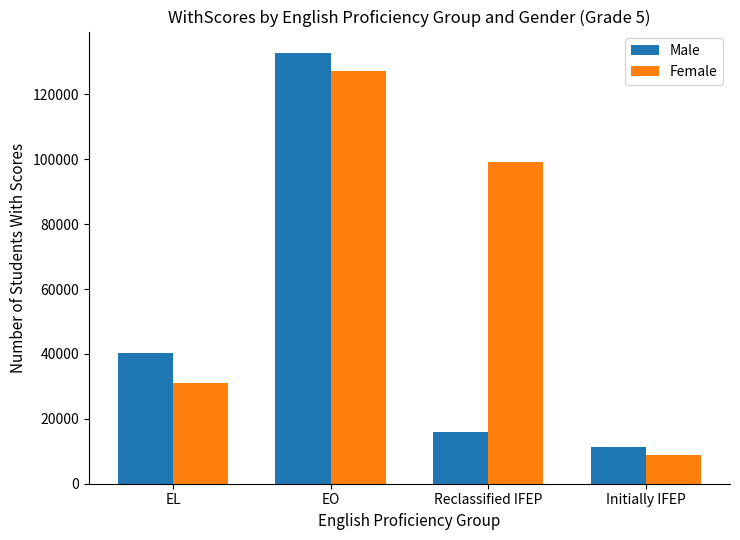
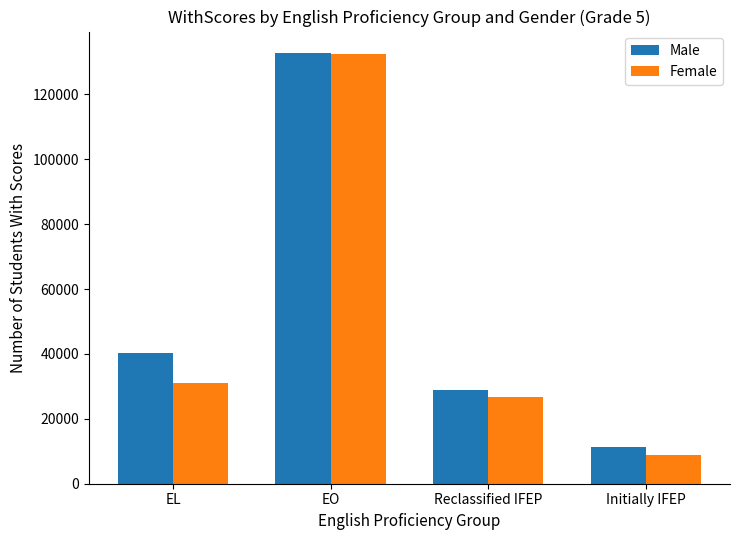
  {
    "Male": {
      "EL": 40000,
      "EO": 133000,
-     "Reclassified IFEP": 16000,
+     "Reclassified IFEP": 29000,
      "Initially IFEP": 11000
    },
    "Female": {
      "EL": 31000,
-     "EO": 127000,
-     "Reclassified IFEP": 99000,
+     "EO": 132000,
+     "Reclassified IFEP": 27000,
      "Initially IFEP": 9000
    }
  }
